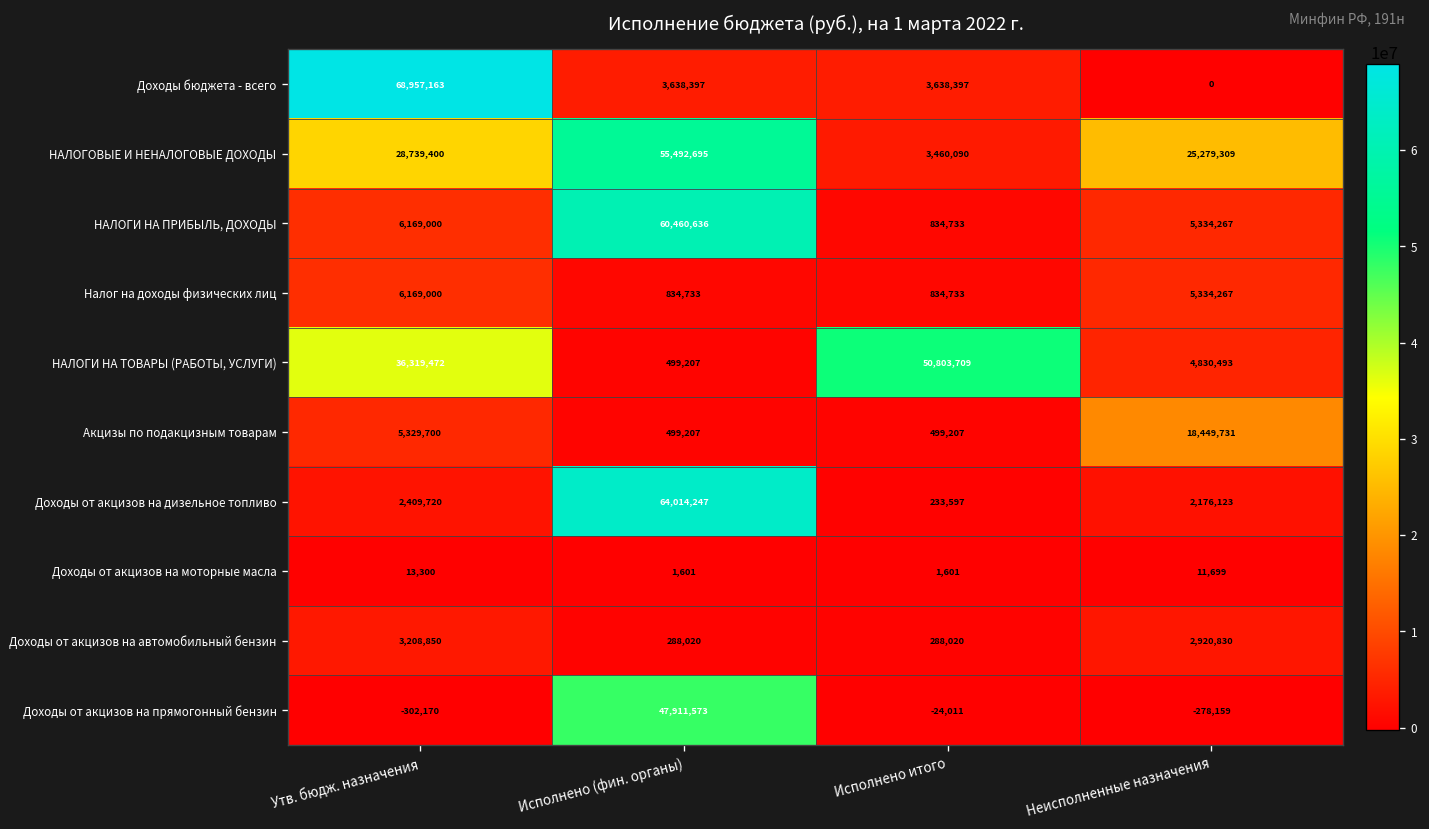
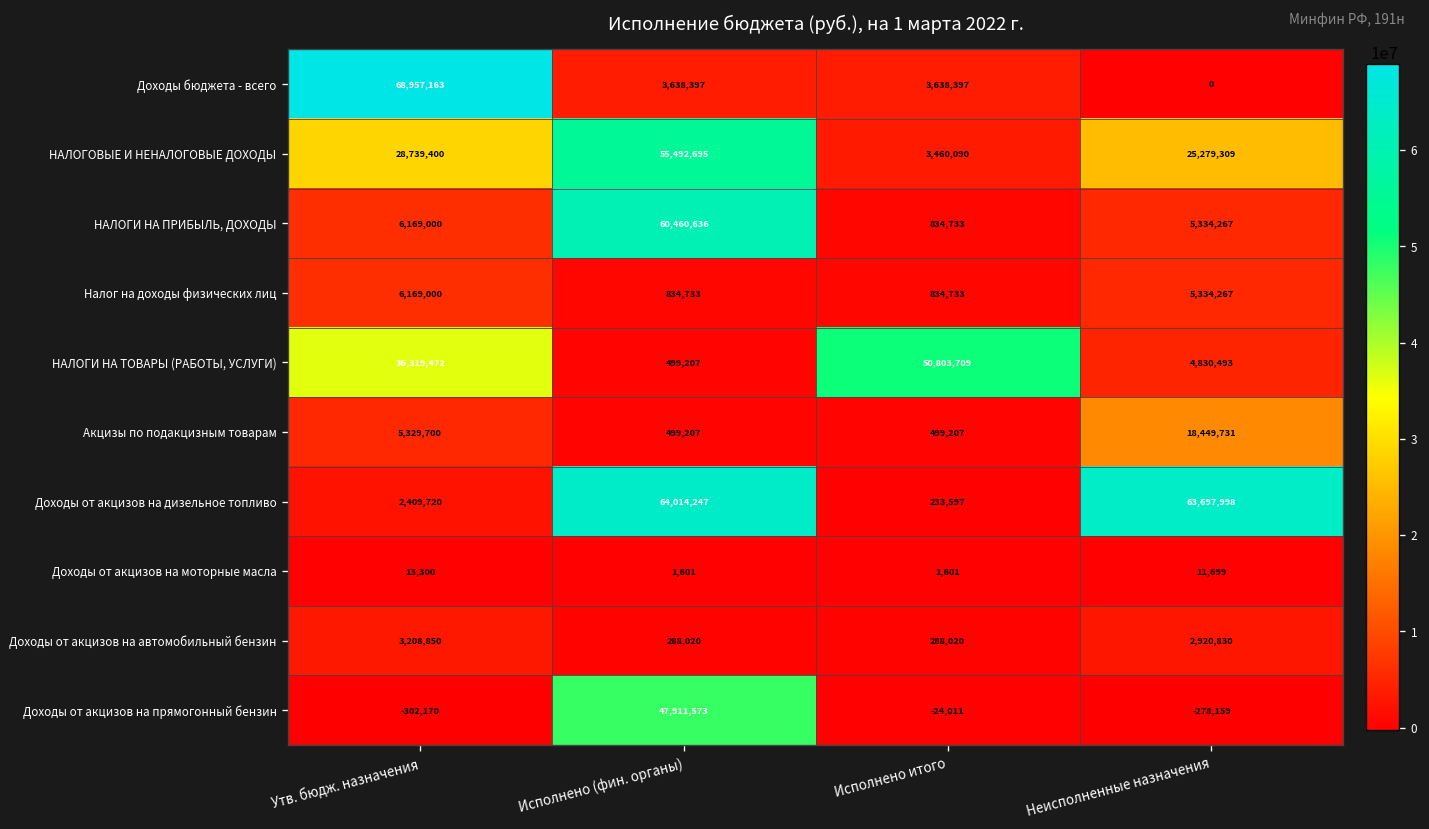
  {
    "Доходы бюджета - всего": {
      "Утв. бюдж. назначения": "68,957,163",
      "Исполнено (фин. органы)": "3,638,397",
      "Исполнено итого": "3,638,397",
      "Неисполненные назначения": "0"
    },
    "НАЛОГОВЫЕ И НЕНАЛОГОВЫЕ ДОХОДЫ": {
      "Утв. бюдж. назначения": "28,739,400",
      "Исполнено (фин. органы)": "55,492,695",
      "Исполнено итого": "3,460,090",
      "Неисполненные назначения": "25,279,309"
    },
    "НАЛОГИ НА ПРИБЫЛЬ, ДОХОДЫ": {
      "Утв. бюдж. назначения": "6,169,000",
      "Исполнено (фин. органы)": "60,460,636",
      "Исполнено итого": "834,733",
      "Неисполненные назначения": "5,334,267"
    },
    "Налог на доходы физических лиц": {
      "Утв. бюдж. назначения": "6,169,000",
      "Исполнено (фин. органы)": "834,733",
      "Исполнено итого": "834,733",
      "Неисполненные назначения": "5,334,267"
    },
    "НАЛОГИ НА ТОВАРЫ (РАБОТЫ, УСЛУГИ)": {
      "Утв. бюдж. назначения": "36,319,472",
      "Исполнено (фин. органы)": "499,207",
      "Исполнено итого": "50,803,709",
      "Неисполненные назначения": "4,830,493"
    },
    "Акцизы по подакцизным товарам": {
      "Утв. бюдж. назначения": "5,329,700",
      "Исполнено (фин. органы)": "499,207",
      "Исполнено итого": "499,207",
      "Неисполненные назначения": "18,449,731"
    },
    "Доходы от акцизов на дизельное топливо": {
      "Утв. бюдж. назначения": "2,409,720",
      "Исполнено (фин. органы)": "64,014,247",
      "Исполнено итого": "233,597",
-     "Неисполненные назначения": "2,176,123"
+     "Неисполненные назначения": "63,697,998"
    },
    "Доходы от акцизов на моторные масла": {
      "Утв. бюдж. назначения": "13,300",
      "Исполнено (фин. органы)": "1,601",
      "Исполнено итого": "1,601",
      "Неисполненные назначения": "11,699"
    },
    "Доходы от акцизов на автомобильный бензин": {
      "Утв. бюдж. назначения": "3,208,850",
      "Исполнено (фин. органы)": "288,020",
      "Исполнено итого": "288,020",
      "Неисполненные назначения": "2,920,830"
    },
    "Доходы от акцизов на прямогонный бензин": {
      "Утв. бюдж. назначения": "-302,170",
      "Исполнено (фин. органы)": "47,911,573",
      "Исполнено итого": "-24,011",
      "Неисполненные назначения": "-278,159"
    }
  }
